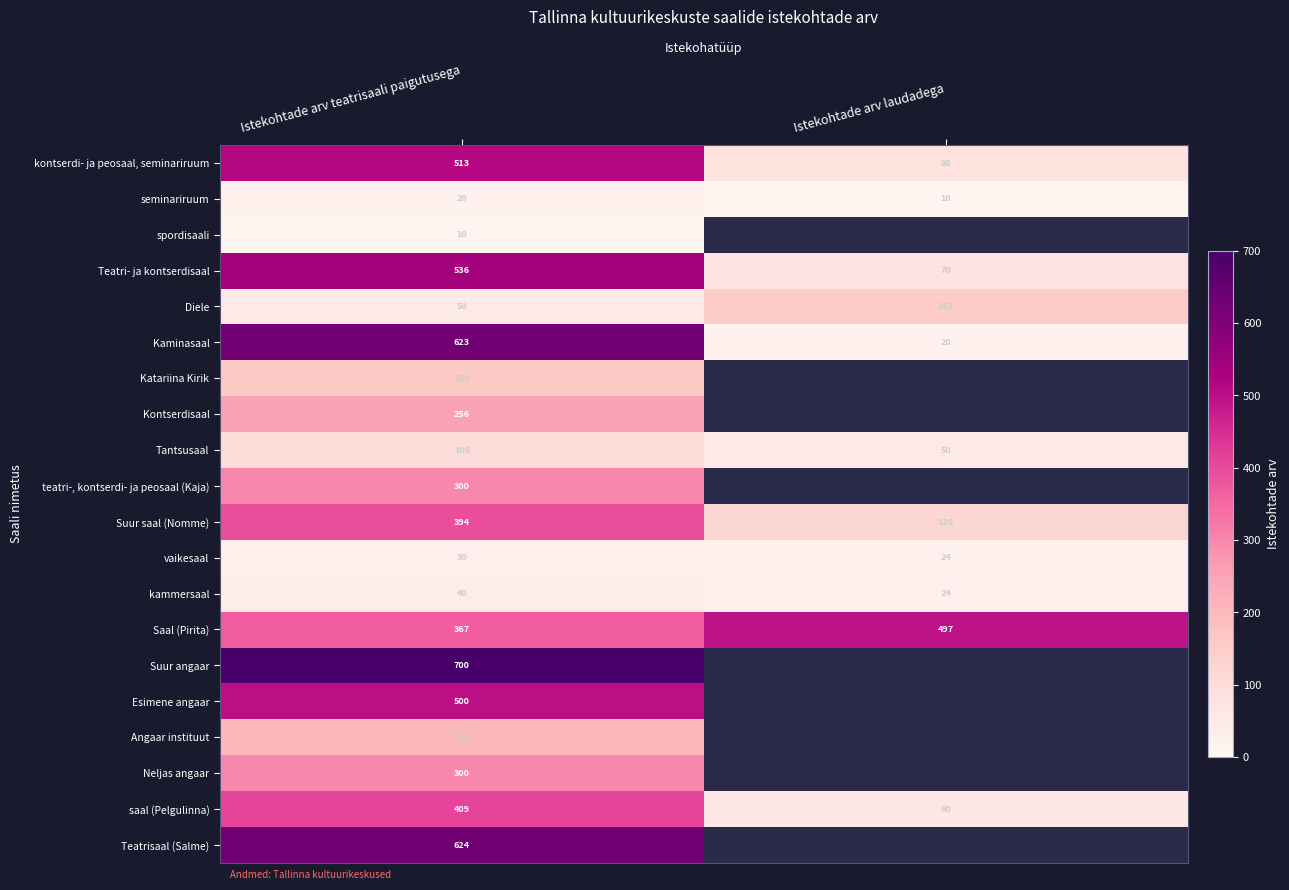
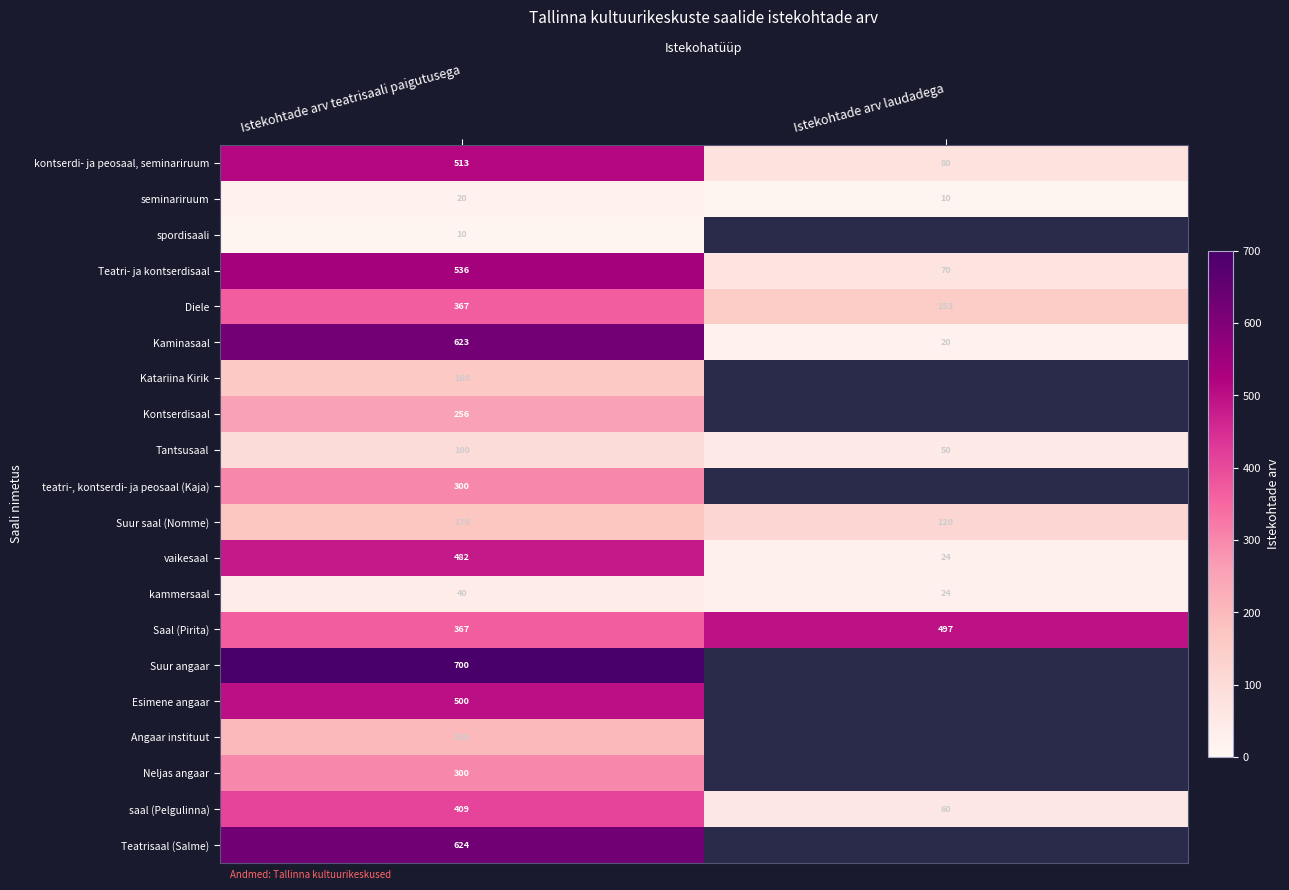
  {
    "kontserdi- ja peosaal, seminariruum": {
      "Istekohtade arv teatrisaali paigutusega": 513,
      "Istekohtade arv laudadega": 80
    },
    "seminariruum": {
      "Istekohtade arv teatrisaali paigutusega": 20,
      "Istekohtade arv laudadega": 10
    },
    "spordisaali": {
      "Istekohtade arv teatrisaali paigutusega": 10
    },
    "Teatri- ja kontserdisaal": {
      "Istekohtade arv teatrisaali paigutusega": 536,
      "Istekohtade arv laudadega": 70
    },
    "Diele": {
-     "Istekohtade arv teatrisaali paigutusega": 50,
+     "Istekohtade arv teatrisaali paigutusega": 367,
      "Istekohtade arv laudadega": 153
    },
    "Kaminasaal": {
      "Istekohtade arv teatrisaali paigutusega": 623,
      "Istekohtade arv laudadega": 20
    },
    "Katariina Kirik": {
      "Istekohtade arv teatrisaali paigutusega": 160
    },
    "Kontserdisaal": {
      "Istekohtade arv teatrisaali paigutusega": 256
    },
    "Tantsusaal": {
      "Istekohtade arv teatrisaali paigutusega": 100,
      "Istekohtade arv laudadega": 50
    },
    "teatri-, kontserdi- ja peosaal (Kaja)": {
      "Istekohtade arv teatrisaali paigutusega": 300
    },
    "Suur saal (Nomme)": {
-     "Istekohtade arv teatrisaali paigutusega": 394,
+     "Istekohtade arv teatrisaali paigutusega": 170,
      "Istekohtade arv laudadega": 120
    },
    "vaikesaal": {
-     "Istekohtade arv teatrisaali paigutusega": 30,
+     "Istekohtade arv teatrisaali paigutusega": 482,
      "Istekohtade arv laudadega": 24
    },
    "kammersaal": {
      "Istekohtade arv teatrisaali paigutusega": 40,
      "Istekohtade arv laudadega": 24
    },
    "Saal (Pirita)": {
      "Istekohtade arv teatrisaali paigutusega": 367,
      "Istekohtade arv laudadega": 497
    },
    "Suur angaar": {
      "Istekohtade arv teatrisaali paigutusega": 700
    },
    "Esimene angaar": {
      "Istekohtade arv teatrisaali paigutusega": 500
    },
    "Neljas angaar": {
      "Istekohtade arv teatrisaali paigutusega": 300
    },
    "saal (Pelgulinna)": {
      "Istekohtade arv teatrisaali paigutusega": 409,
      "Istekohtade arv laudadega": 60
    },
    "Teatrisaal (Salme)": {
      "Istekohtade arv teatrisaali paigutusega": 624
    }
  }
